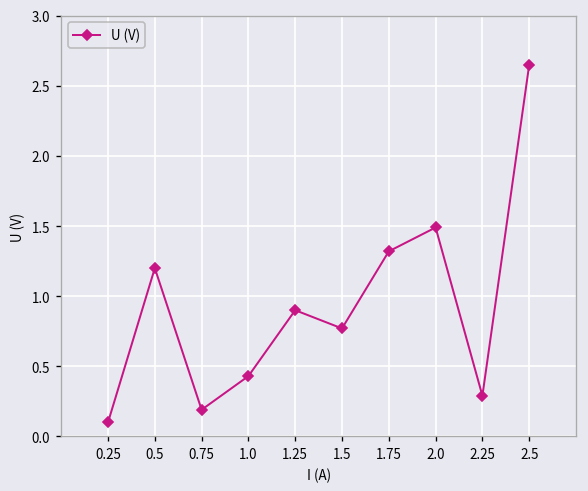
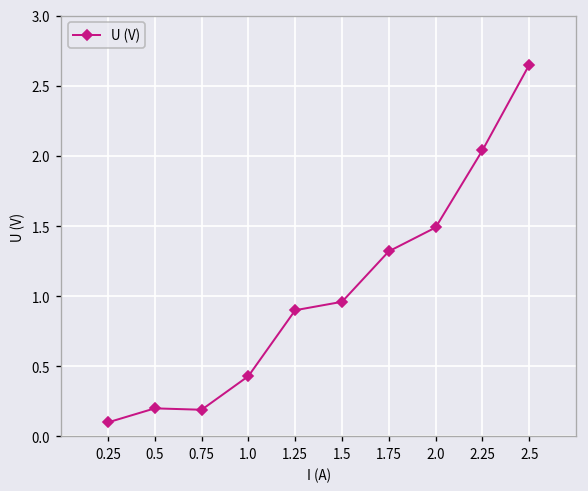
  {
    "0.25": 0.10,
-   "0.5": 1.2,
+   "0.5": 0.2,
    "0.75": 0.19,
    "1.0": 0.43,
    "1.25": 0.90,
-   "1.5": 0.77,
+   "1.5": 0.96,
    "1.75": 1.32,
    "2.0": 1.49,
-   "2.25": 0.29,
+   "2.25": 2.04,
    "2.5": 2.65
  }
